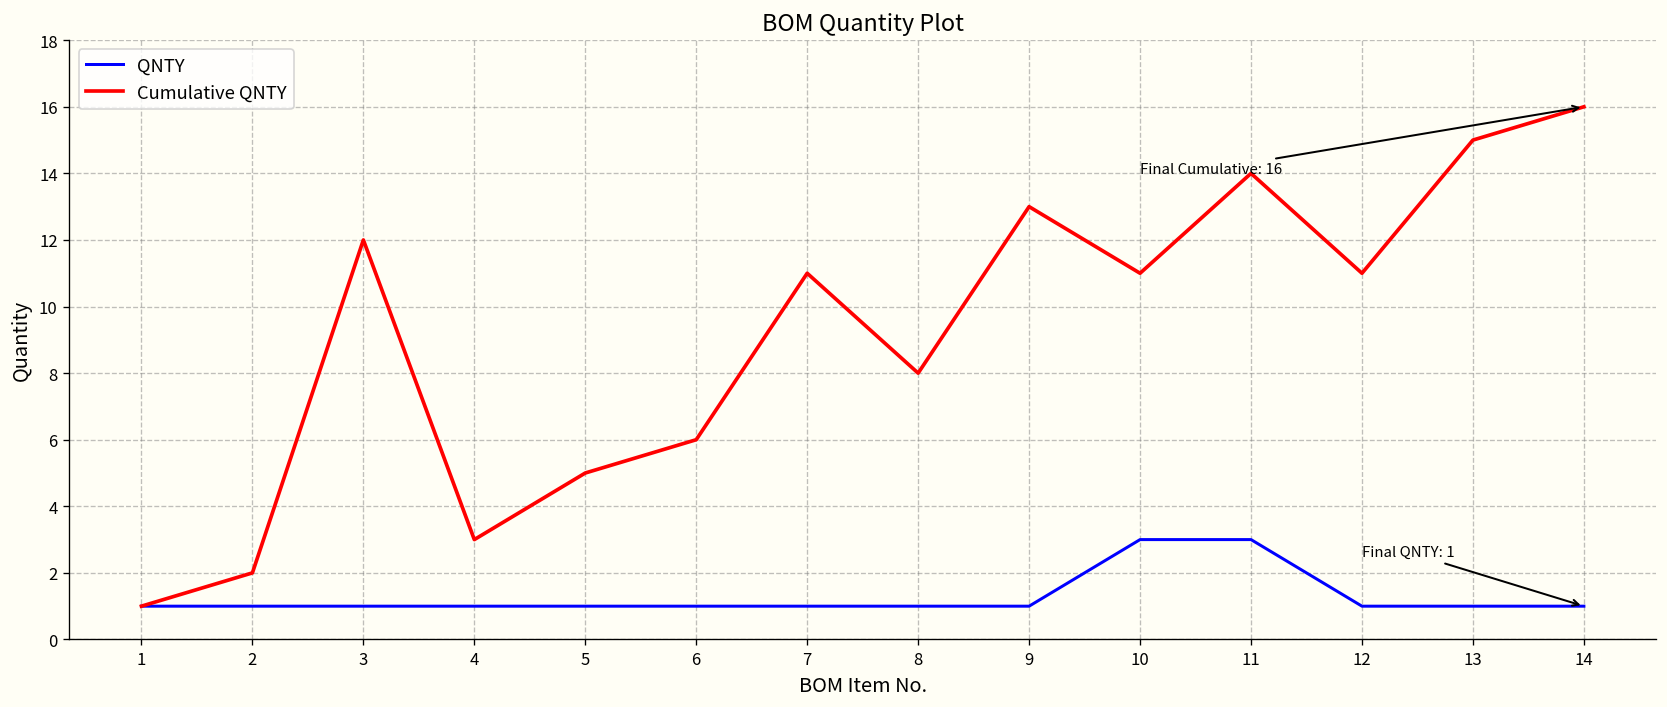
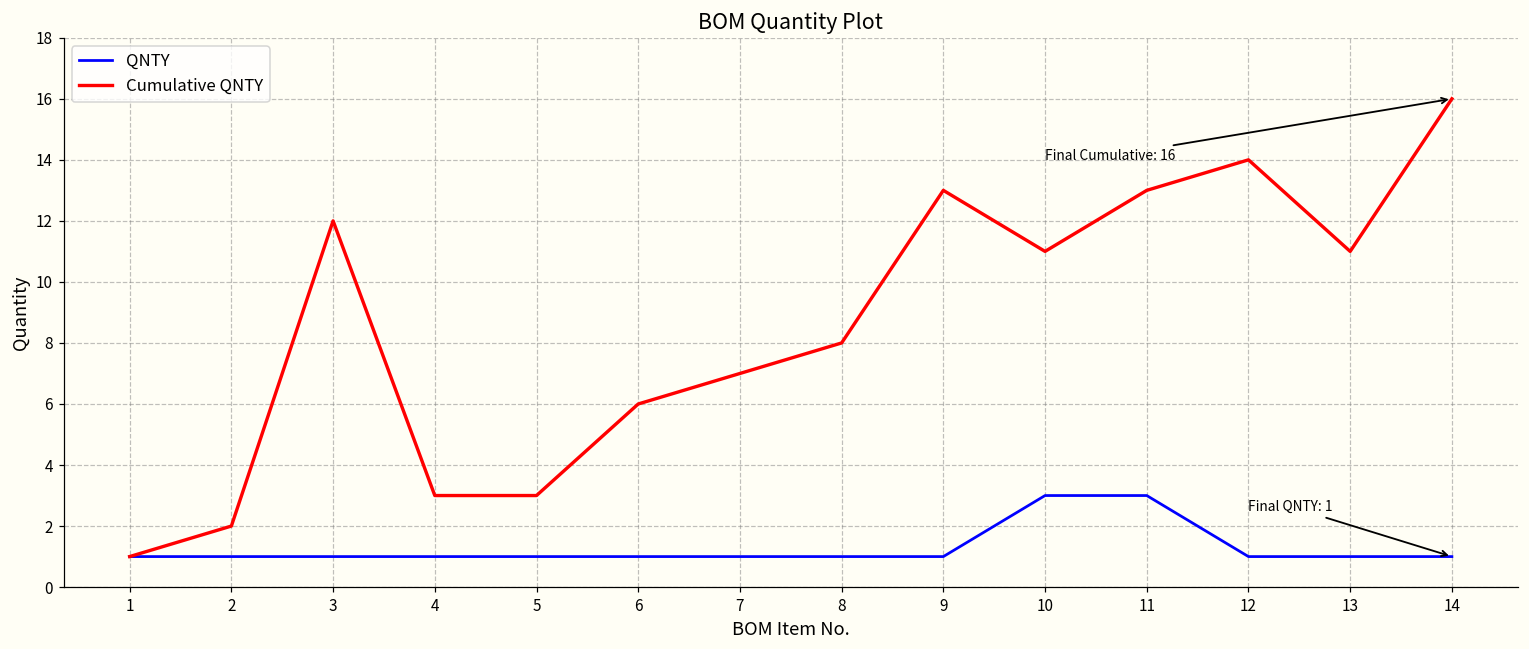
  {
    "QNTY": {
      "2": 1,
      "3": 1,
      "4": 1,
      "5": 1,
      "6": 1,
      "7": 1,
      "8": 1,
      "9": 1,
      "10": 3,
      "11": 3,
      "14": 1
    },
    "Cumulative QNTY": {
      "2": 2,
      "3": 12,
      "4": 3,
-     "5": 5,
+     "5": 3,
      "6": 6,
-     "7": 11,
+     "7": 7,
      "8": 8,
      "9": 13,
      "10": 11,
-     "11": 14,
-     "12": 11,
-     "13": 15,
+     "11": 13,
+     "12": 14,
+     "13": 11,
      "14": 16
    }
  }
